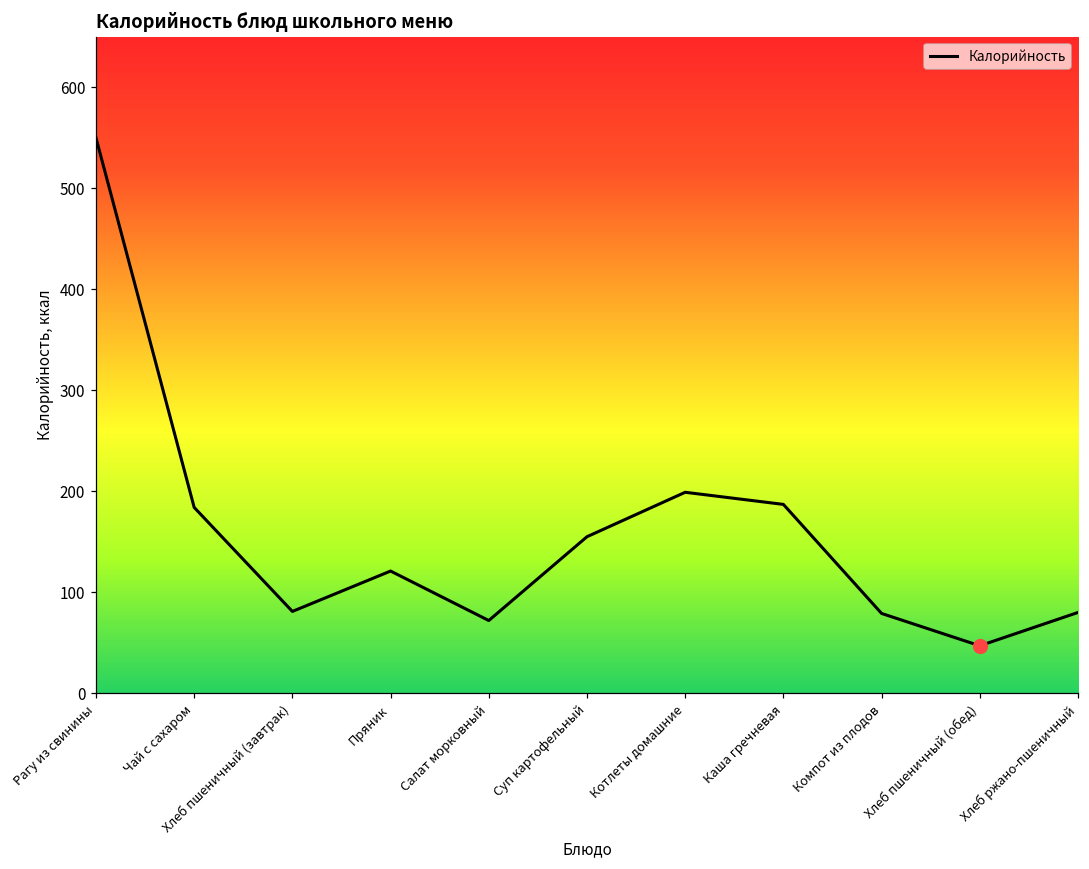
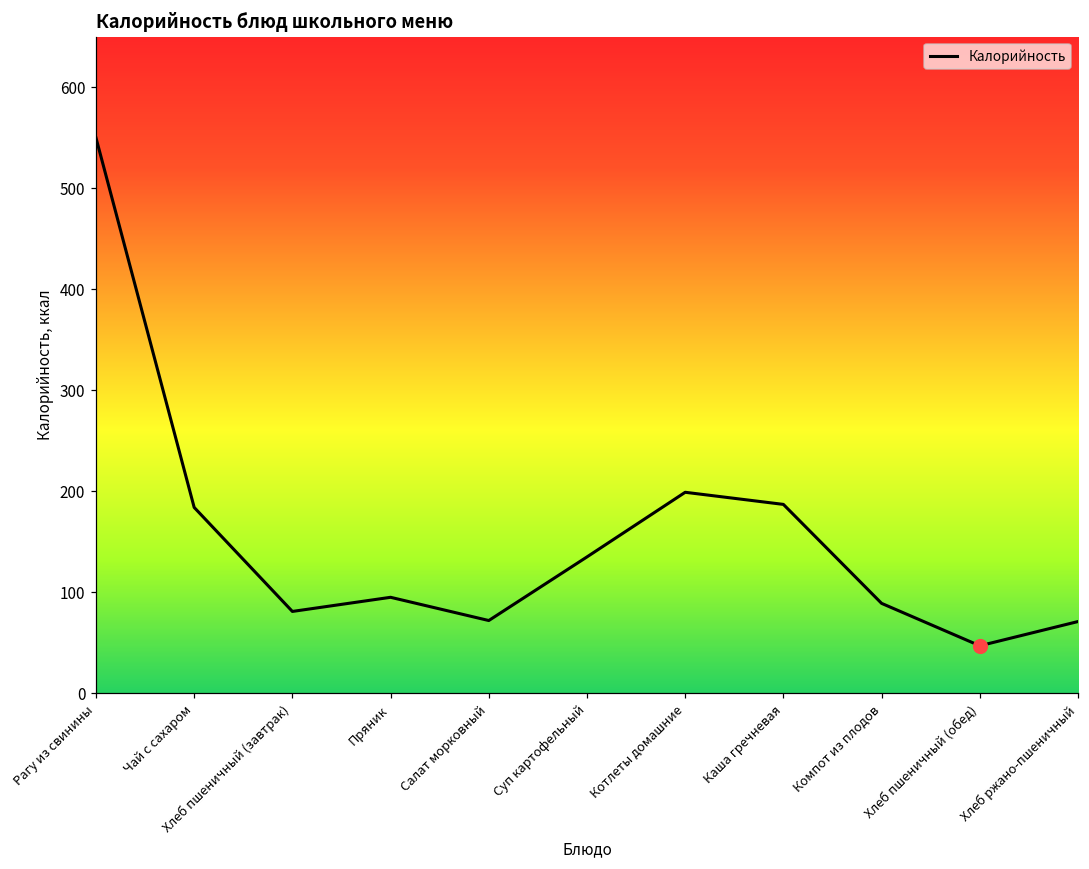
  {
    "Калорийность": {
      "Рагу из свинины": 550,
      "Чай с сахаром": 180,
      "Хлеб пшеничный (завтрак)": 80,
-     "Пряник": 120,
+     "Пряник": 100,
      "Салат морковный": 70,
-     "Суп картофельный": 160,
+     "Суп картофельный": 140,
      "Котлеты домашние": 200,
      "Каша гречневая": 190,
-     "Компот из плодов": 80,
-     "Хлеб ржано-пшеничный": 80
+     "Компот из плодов": 90,
+     "Хлеб ржано-пшеничный": 70
    }
  }
